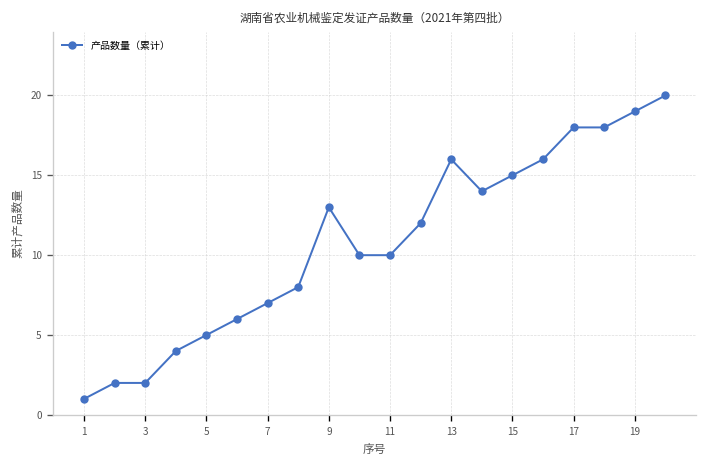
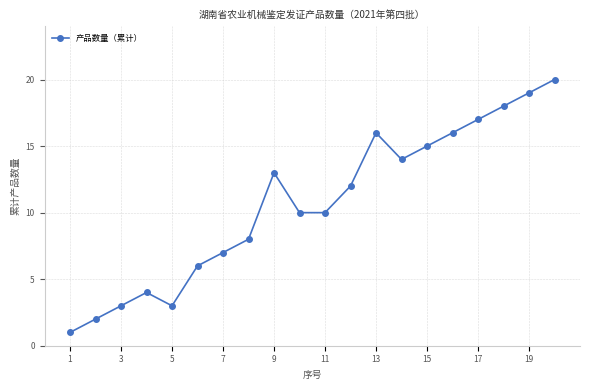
  {
    "1": 1,
-   "3": 2,
-   "5": 5,
+   "3": 3,
+   "5": 3,
    "7": 7,
    "9": 13,
    "11": 10,
    "13": 16,
    "15": 15,
-   "17": 18,
+   "17": 17,
    "19": 19
  }
